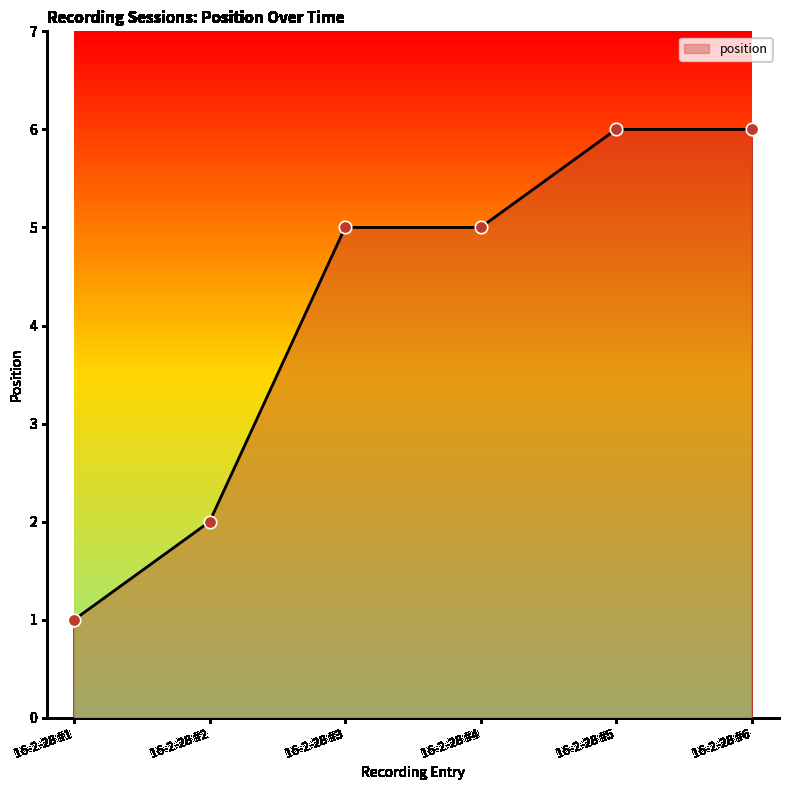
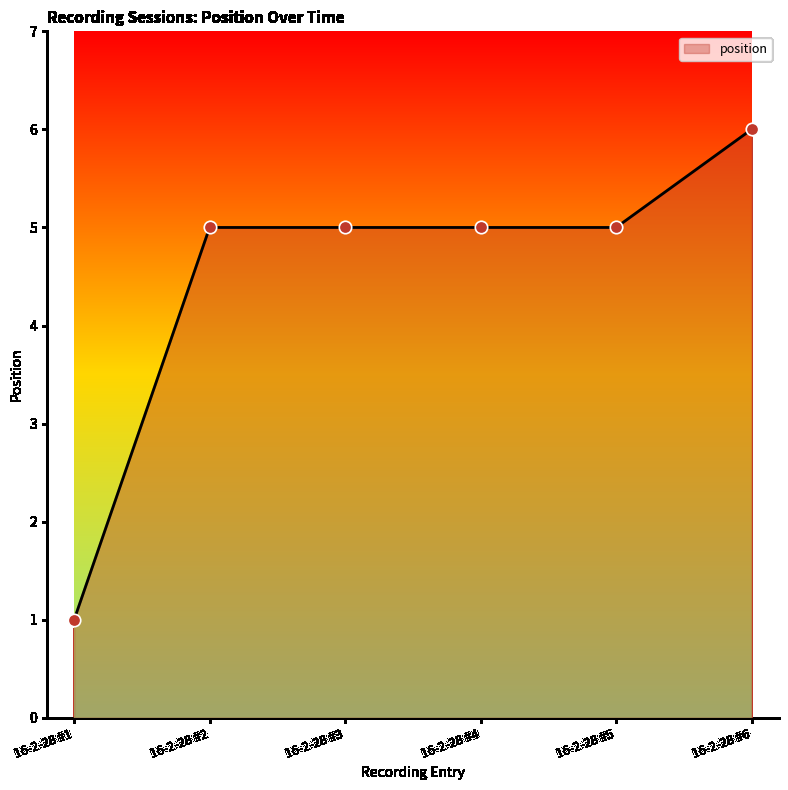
  {
    "16-2-28 #1": 1,
-   "16-2-28 #2": 2,
+   "16-2-28 #2": 5,
    "16-2-28 #3": 5,
    "16-2-28 #4": 5,
-   "16-2-28 #5": 6,
+   "16-2-28 #5": 5,
    "16-2-28 #6": 6
  }
